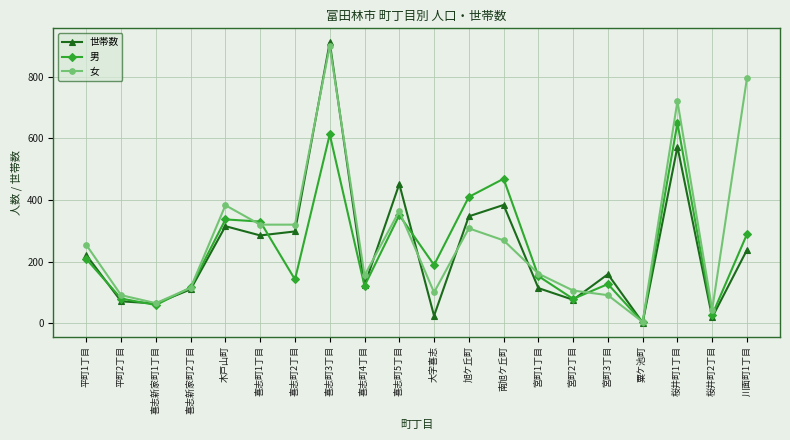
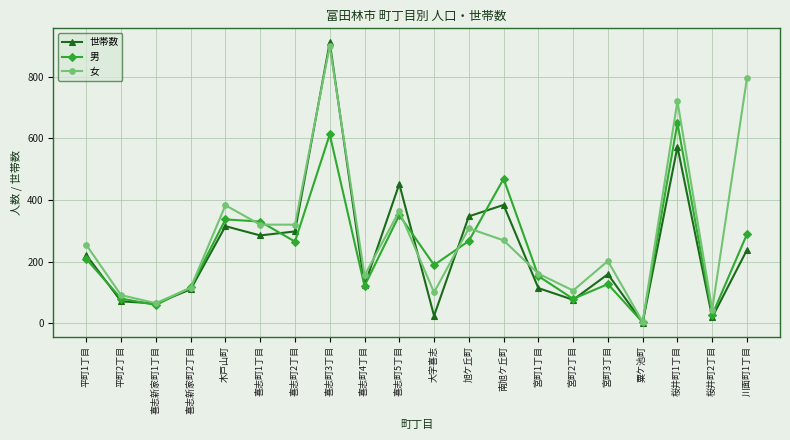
  {
    "世帯数": {
      "平町1丁目": 220,
      "平町2丁目": 70,
      "木戸山町": 320,
      "喜志町1丁目": 290,
      "喜志町2丁目": 300,
      "喜志町3丁目": 910,
      "喜志町5丁目": 450,
      "大字喜志": 20,
      "旭ケ丘町": 350,
      "南旭ケ丘町": 380,
      "宮町1丁目": 110,
      "宮町3丁目": 160,
      "桜井町1丁目": 570,
      "川面町1丁目": 240
    },
    "男": {
      "平町1丁目": 210,
      "平町2丁目": 80,
      "木戸山町": 340,
      "喜志町1丁目": 330,
-     "喜志町2丁目": 140,
+     "喜志町2丁目": 270,
      "喜志町3丁目": 610,
      "喜志町5丁目": 350,
      "大字喜志": 190,
-     "旭ケ丘町": 410,
+     "旭ケ丘町": 270,
      "南旭ケ丘町": 470,
      "宮町3丁目": 130,
      "桜井町1丁目": 650,
      "川面町1丁目": 290
    },
    "女": {
      "平町1丁目": 250,
      "平町2丁目": 90,
      "木戸山町": 380,
      "喜志町1丁目": 320,
      "喜志町2丁目": 320,
      "喜志町3丁目": 900,
      "喜志町4丁目": 160,
      "喜志町5丁目": 360,
      "大字喜志": 100,
      "旭ケ丘町": 310,
      "南旭ケ丘町": 270,
      "宮町2丁目": 110,
-     "宮町3丁目": 90,
+     "宮町3丁目": 200,
      "桜井町1丁目": 720,
      "桜井町2丁目": 40,
      "川面町1丁目": 800
    }
  }
